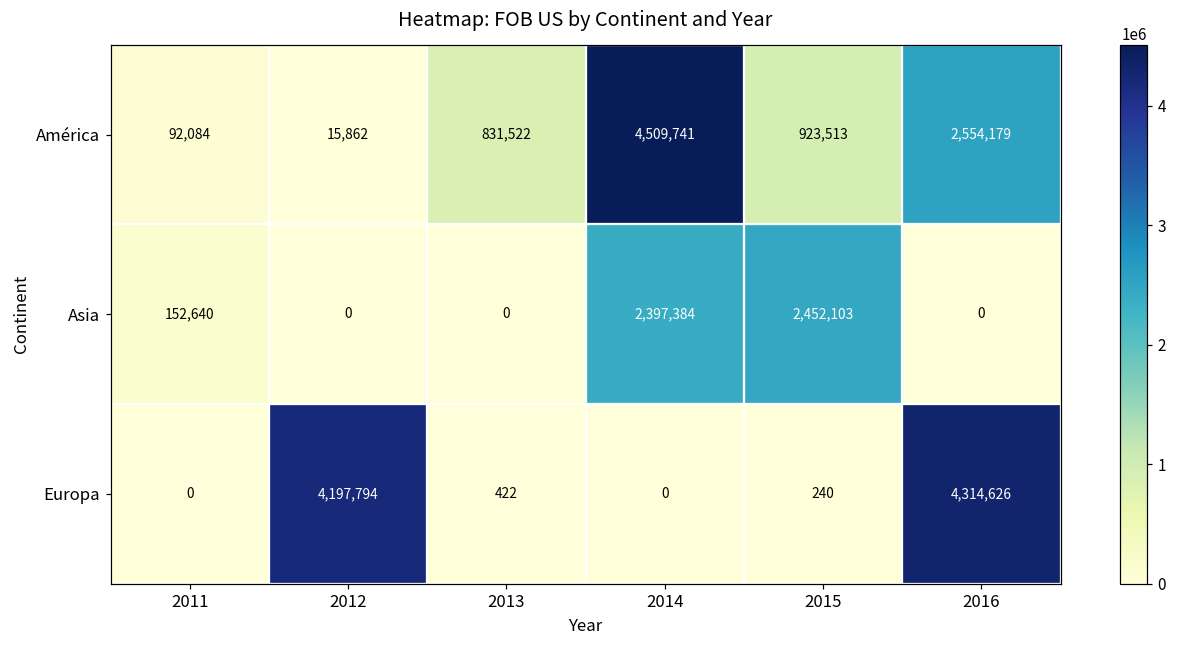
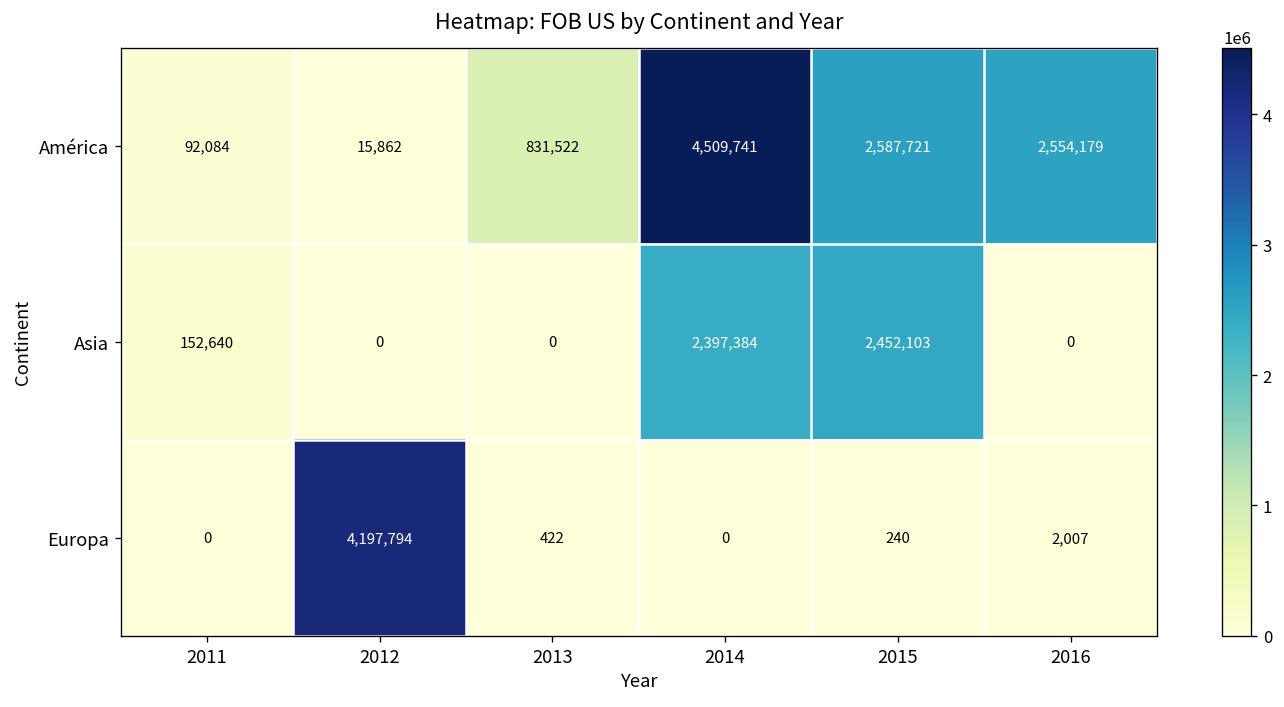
  {
    "América": {
      "2011": "92,084",
      "2012": "15,862",
      "2013": "831,522",
      "2014": "4,509,741",
-     "2015": "923,513",
+     "2015": "2,587,721",
      "2016": "2,554,179"
    },
    "Asia": {
      "2011": "152,640",
      "2012": "0",
      "2013": "0",
      "2014": "2,397,384",
      "2015": "2,452,103",
      "2016": "0"
    },
    "Europa": {
      "2011": "0",
      "2012": "4,197,794",
      "2013": "422",
      "2014": "0",
      "2015": "240",
-     "2016": "4,314,626"
+     "2016": "2,007"
    }
  }
